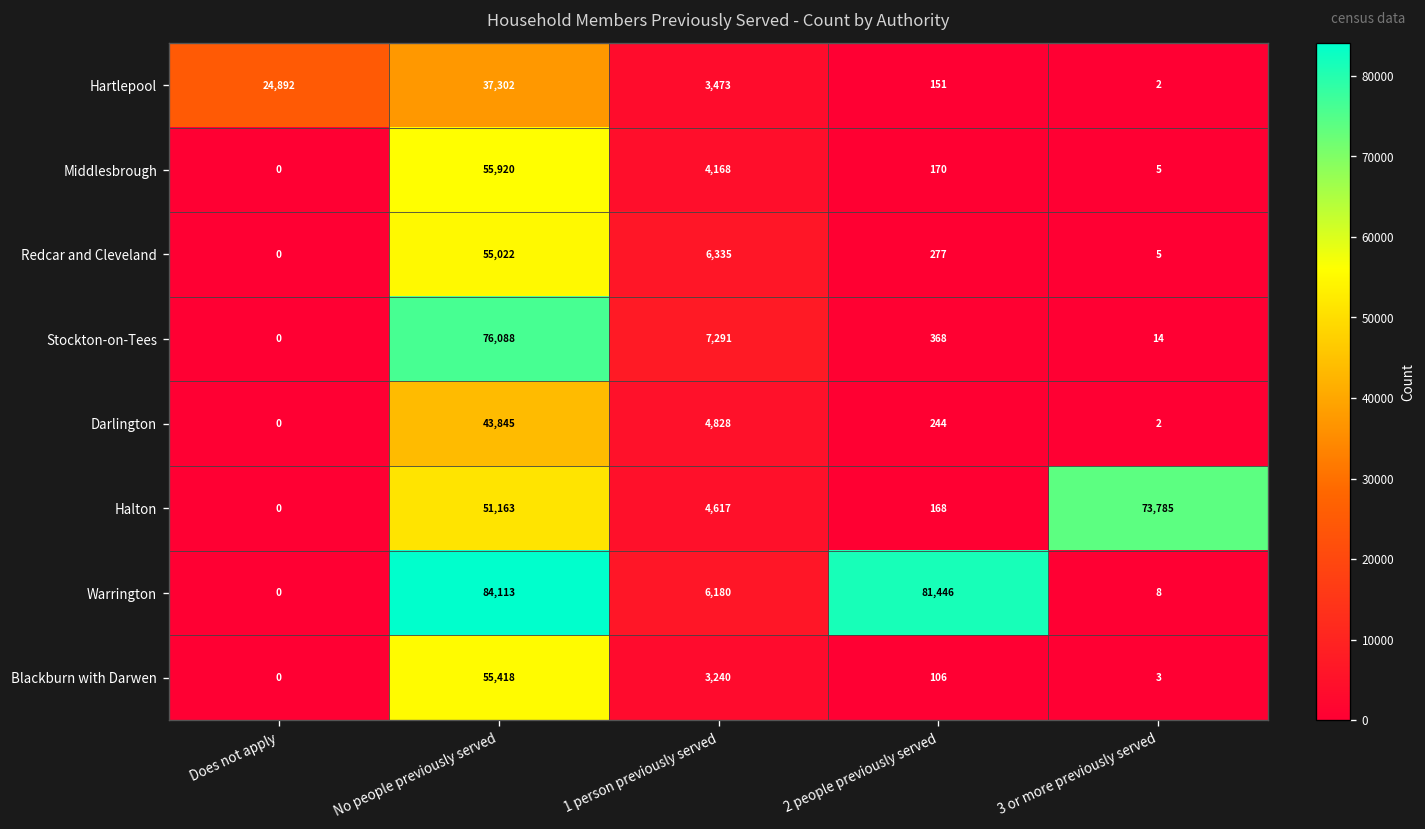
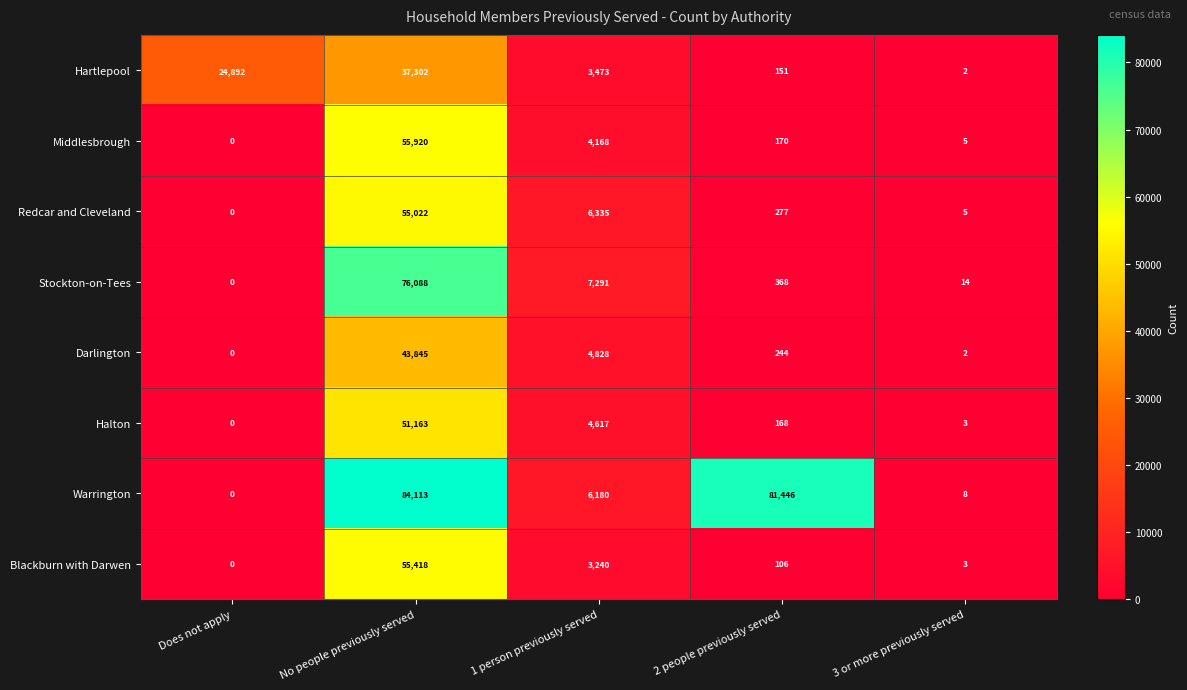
  {
    "Hartlepool": {
      "Does not apply": "24,892",
      "No people previously served": "37,302",
      "1 person previously served": "3,473",
      "2 people previously served": "151",
      "3 or more previously served": "2"
    },
    "Middlesbrough": {
      "Does not apply": "0",
      "No people previously served": "55,920",
      "1 person previously served": "4,168",
      "2 people previously served": "170",
      "3 or more previously served": "5"
    },
    "Redcar and Cleveland": {
      "Does not apply": "0",
      "No people previously served": "55,022",
      "1 person previously served": "6,335",
      "2 people previously served": "277",
      "3 or more previously served": "5"
    },
    "Stockton-on-Tees": {
      "Does not apply": "0",
      "No people previously served": "76,088",
      "1 person previously served": "7,291",
      "2 people previously served": "368",
      "3 or more previously served": "14"
    },
    "Darlington": {
      "Does not apply": "0",
      "No people previously served": "43,845",
      "1 person previously served": "4,828",
      "2 people previously served": "244",
      "3 or more previously served": "2"
    },
    "Halton": {
      "Does not apply": "0",
      "No people previously served": "51,163",
      "1 person previously served": "4,617",
      "2 people previously served": "168",
-     "3 or more previously served": "73,785"
+     "3 or more previously served": "3"
    },
    "Warrington": {
      "Does not apply": "0",
      "No people previously served": "84,113",
      "1 person previously served": "6,180",
      "2 people previously served": "81,446",
      "3 or more previously served": "8"
    },
    "Blackburn with Darwen": {
      "Does not apply": "0",
      "No people previously served": "55,418",
      "1 person previously served": "3,240",
      "2 people previously served": "106",
      "3 or more previously served": "3"
    }
  }
